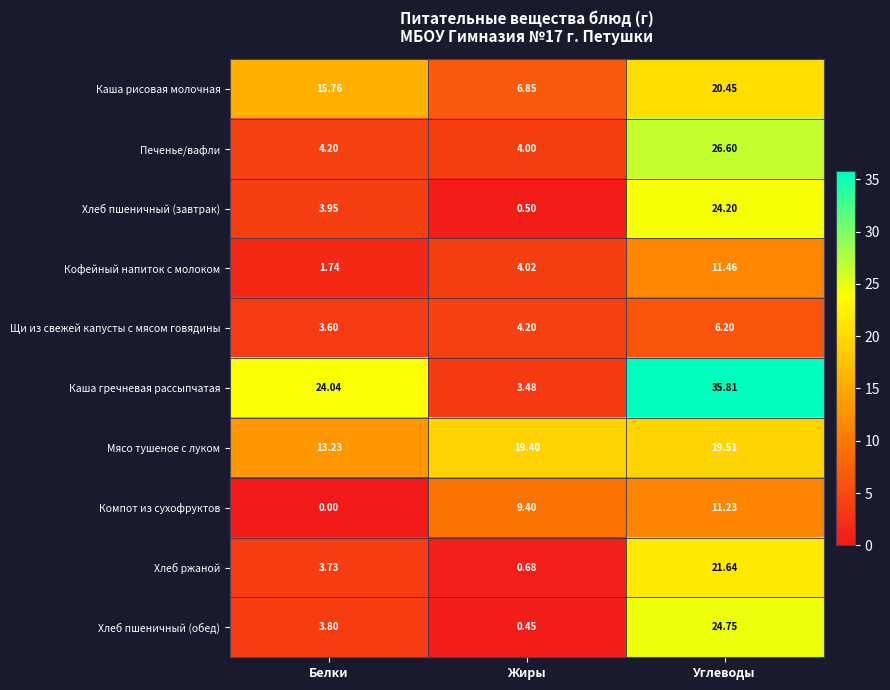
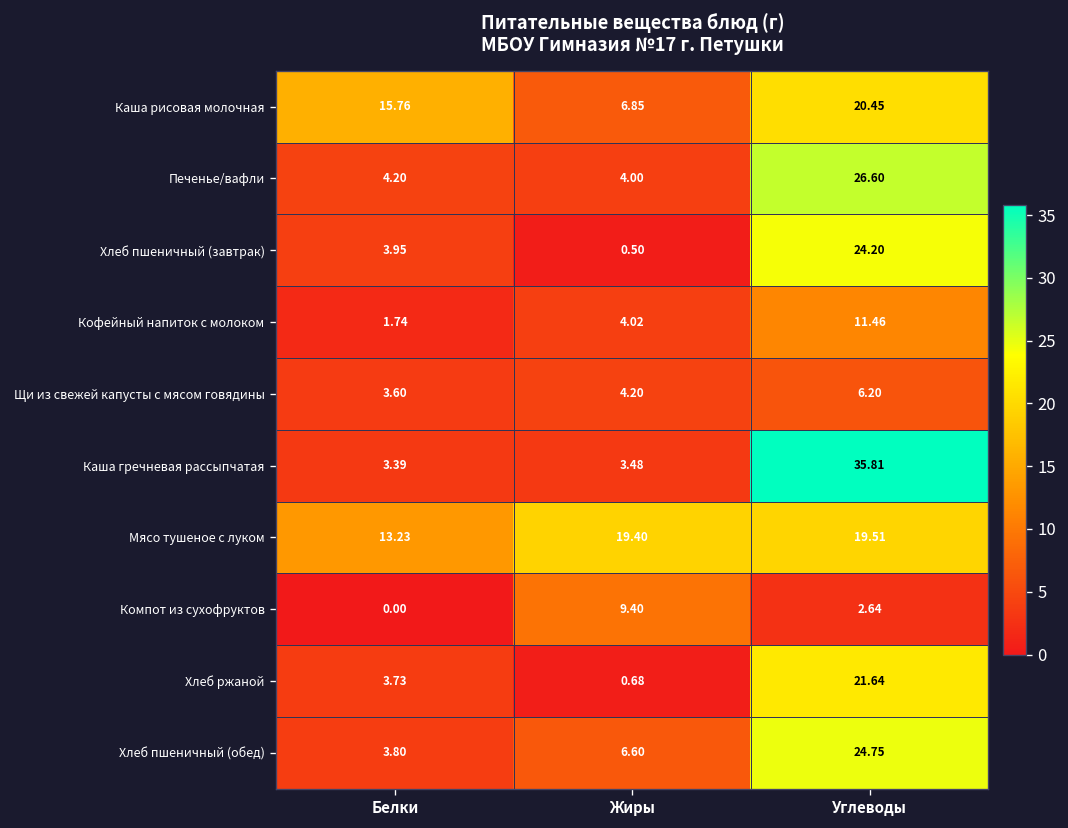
  {
    "Каша рисовая молочная": {
      "Белки": 15.76,
      "Жиры": 6.85,
      "Углеводы": 20.45
    },
    "Печенье/вафли": {
      "Белки": 4.20,
      "Жиры": 4.00,
      "Углеводы": 26.60
    },
    "Хлеб пшеничный (завтрак)": {
      "Белки": 3.95,
      "Жиры": 0.50,
      "Углеводы": 24.20
    },
    "Кофейный напиток с молоком": {
      "Белки": 1.74,
      "Жиры": 4.02,
      "Углеводы": 11.46
    },
    "Щи из свежей капусты с мясом говядины": {
      "Белки": 3.60,
      "Жиры": 4.20,
      "Углеводы": 6.20
    },
    "Каша гречневая рассыпчатая": {
-     "Белки": 24.04,
+     "Белки": 3.39,
      "Жиры": 3.48,
      "Углеводы": 35.81
    },
    "Мясо тушеное с луком": {
      "Белки": 13.23,
      "Жиры": 19.40,
      "Углеводы": 19.51
    },
    "Компот из сухофруктов": {
      "Белки": 0.00,
      "Жиры": 9.40,
-     "Углеводы": 11.23
+     "Углеводы": 2.64
    },
    "Хлеб ржаной": {
      "Белки": 3.73,
      "Жиры": 0.68,
      "Углеводы": 21.64
    },
    "Хлеб пшеничный (обед)": {
      "Белки": 3.80,
-     "Жиры": 0.45,
+     "Жиры": 6.60,
      "Углеводы": 24.75
    }
  }
